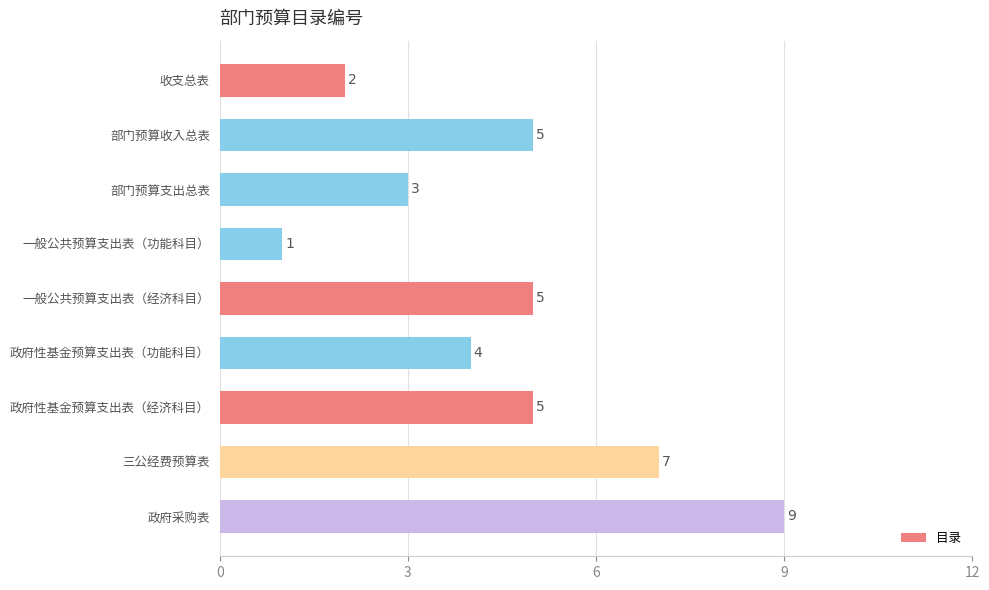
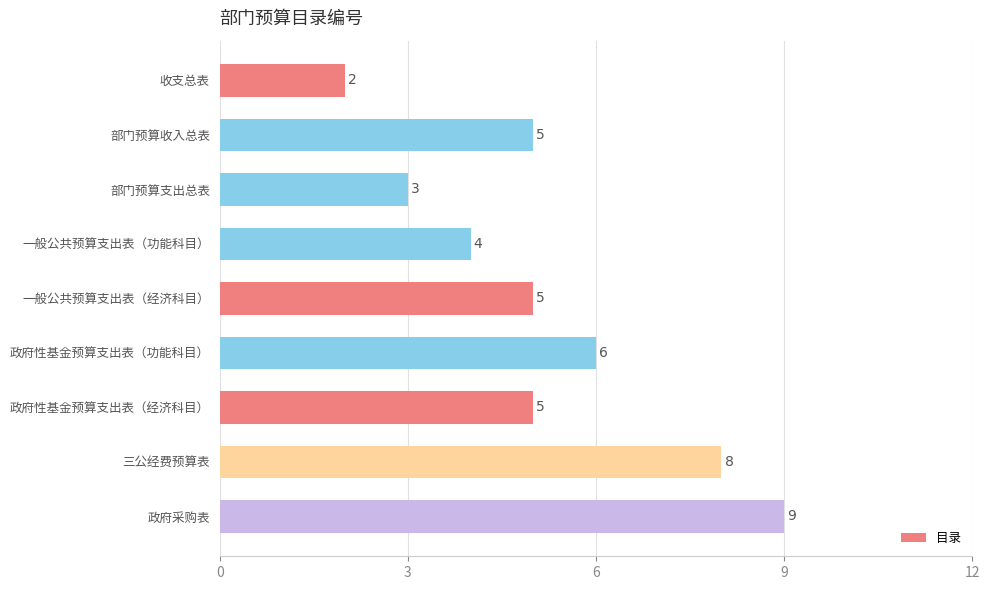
  {
    "收支总表": 2,
    "部门预算收入总表": 5,
    "部门预算支出总表": 3,
-   "一般公共预算支出表（功能科目）": 1,
+   "一般公共预算支出表（功能科目）": 4,
    "一般公共预算支出表（经济科目）": 5,
-   "政府性基金预算支出表（功能科目）": 4,
+   "政府性基金预算支出表（功能科目）": 6,
    "政府性基金预算支出表（经济科目）": 5,
-   "三公经费预算表": 7,
+   "三公经费预算表": 8,
    "政府采购表": 9
  }
